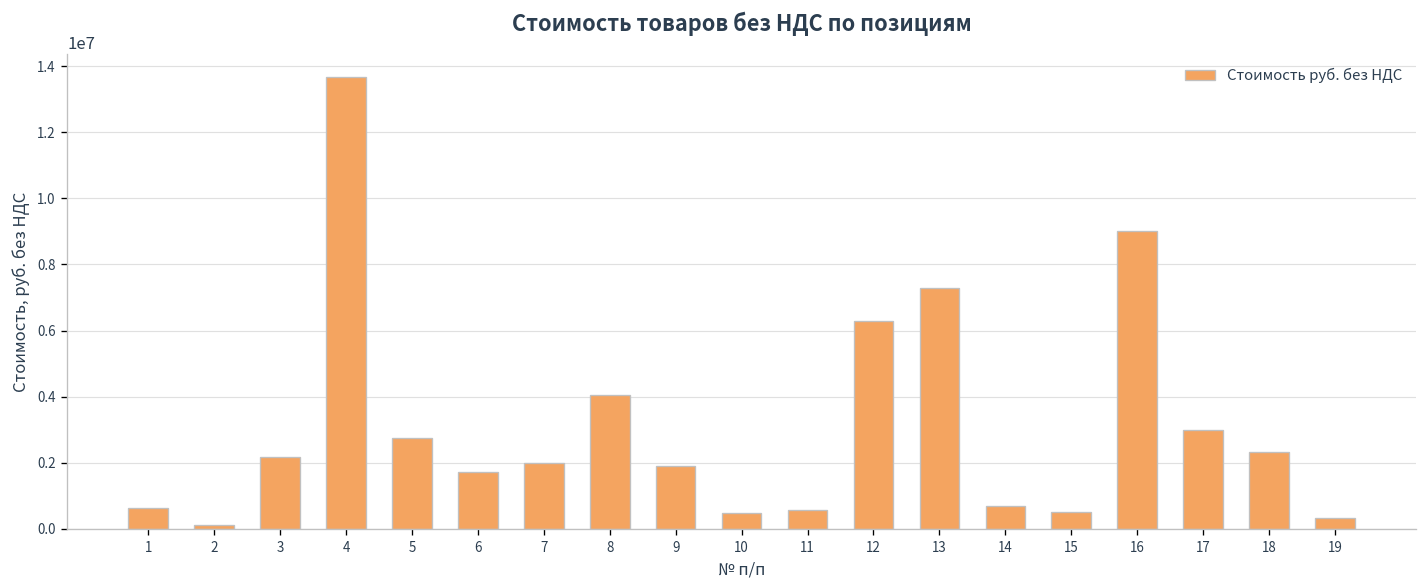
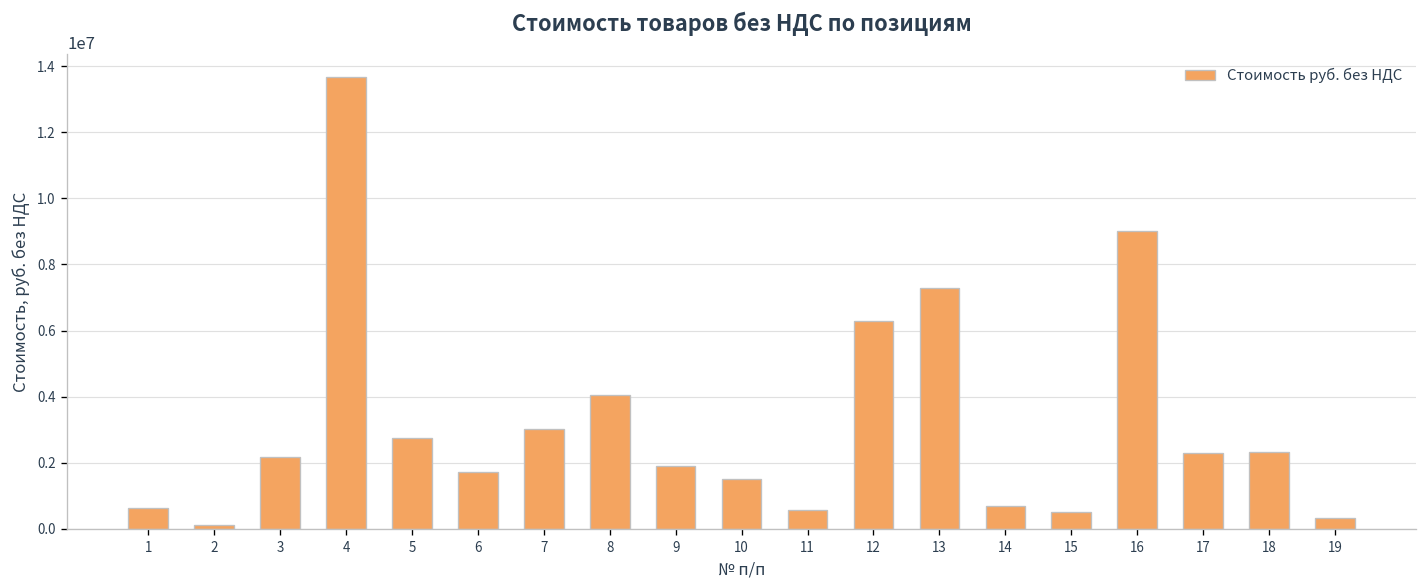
  {
    "1": 600000,
    "2": 100000,
    "3": 2200000,
    "4": 13700000,
    "5": 2800000,
    "6": 1700000,
-   "7": 2000000,
+   "7": 3000000,
    "8": 4000000,
    "9": 1900000,
-   "10": 500000,
+   "10": 1500000,
    "11": 600000,
    "12": 6300000,
    "13": 7300000,
    "14": 700000,
    "15": 500000,
    "16": 9000000,
-   "17": 3000000,
+   "17": 2300000,
    "18": 2300000,
    "19": 300000
  }
